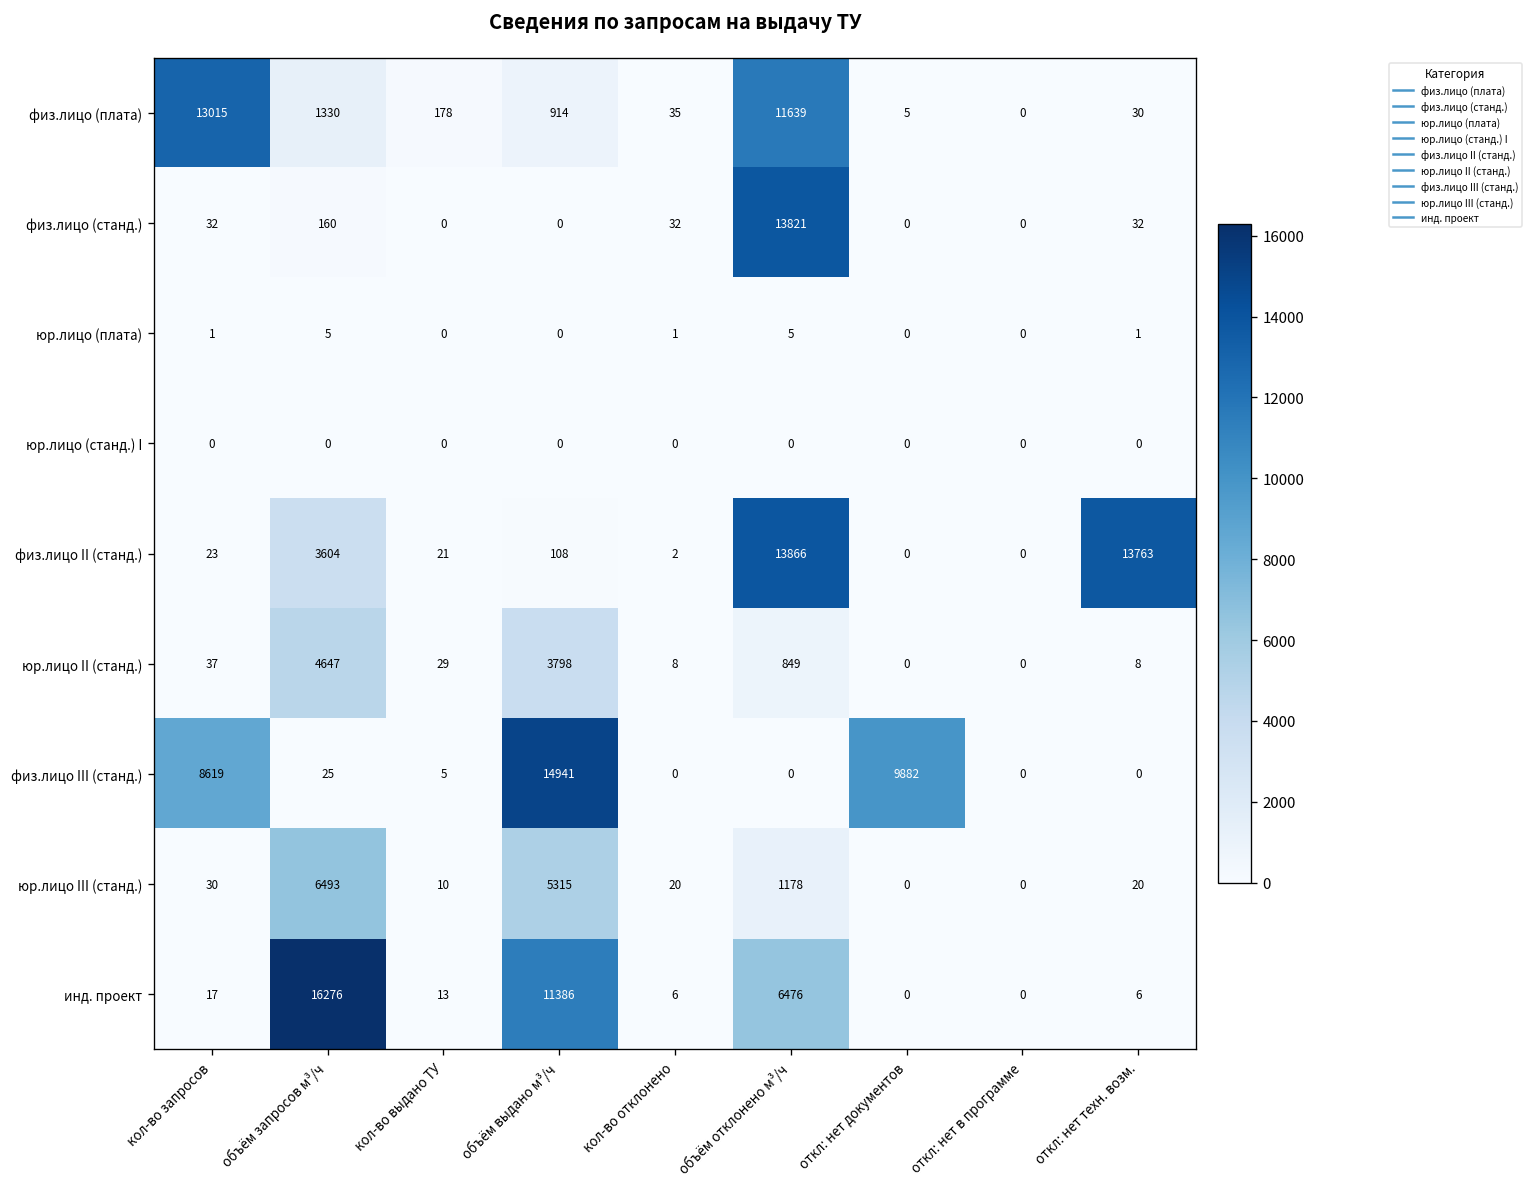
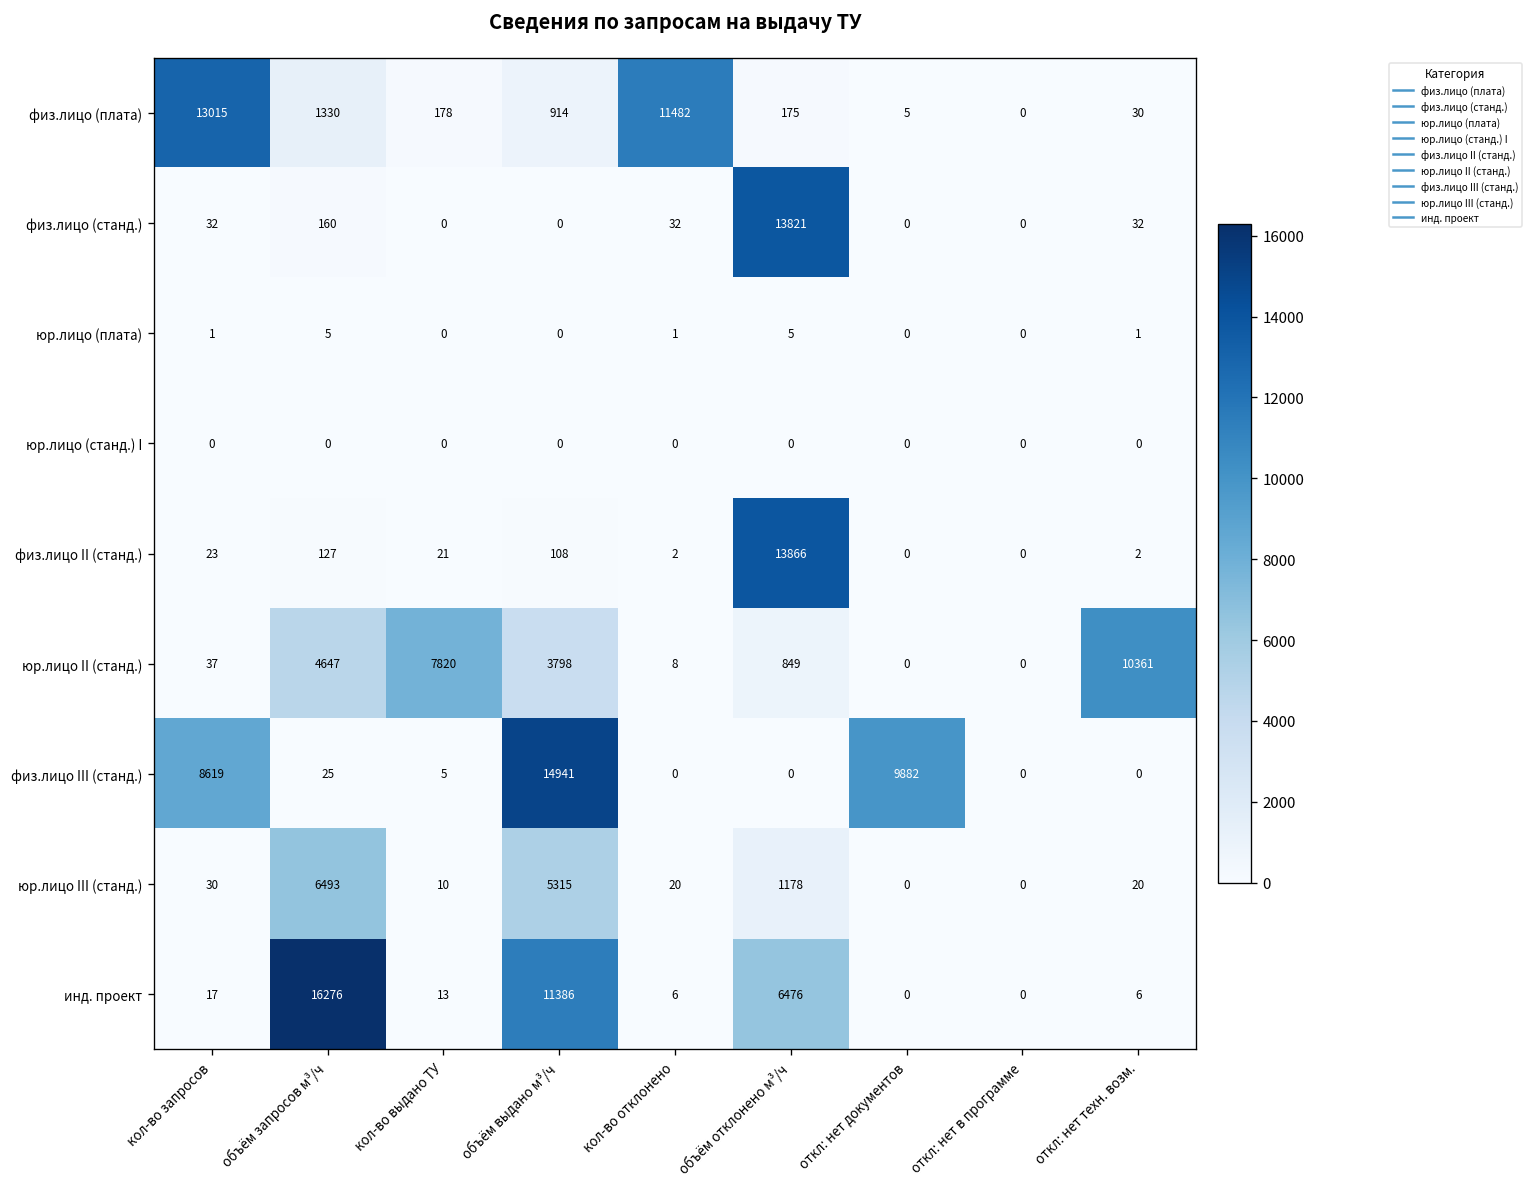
  {
    "физ.лицо (плата)": {
      "кол-во запросов": 13015,
      "объём запросов м³/ч": 1330,
      "кол-во выдано ТУ": 178,
      "объём выдано м³/ч": 914,
-     "кол-во отклонено": 35,
-     "объём отклонено м³/ч": 11639,
+     "кол-во отклонено": 11482,
+     "объём отклонено м³/ч": 175,
      "откл: нет документов": 5,
      "откл: нет в программе": 0,
      "откл: нет техн. возм.": 30
    },
    "физ.лицо (станд.)": {
      "кол-во запросов": 32,
      "объём запросов м³/ч": 160,
      "кол-во выдано ТУ": 0,
      "объём выдано м³/ч": 0,
      "кол-во отклонено": 32,
      "объём отклонено м³/ч": 13821,
      "откл: нет документов": 0,
      "откл: нет в программе": 0,
      "откл: нет техн. возм.": 32
    },
    "юр.лицо (плата)": {
      "кол-во запросов": 1,
      "объём запросов м³/ч": 5,
      "кол-во выдано ТУ": 0,
      "объём выдано м³/ч": 0,
      "кол-во отклонено": 1,
      "объём отклонено м³/ч": 5,
      "откл: нет документов": 0,
      "откл: нет в программе": 0,
      "откл: нет техн. возм.": 1
    },
    "юр.лицо (станд.) I": {
      "кол-во запросов": 0,
      "объём запросов м³/ч": 0,
      "кол-во выдано ТУ": 0,
      "объём выдано м³/ч": 0,
      "кол-во отклонено": 0,
      "объём отклонено м³/ч": 0,
      "откл: нет документов": 0,
      "откл: нет в программе": 0,
      "откл: нет техн. возм.": 0
    },
    "физ.лицо II (станд.)": {
      "кол-во запросов": 23,
-     "объём запросов м³/ч": 3604,
+     "объём запросов м³/ч": 127,
      "кол-во выдано ТУ": 21,
      "объём выдано м³/ч": 108,
      "кол-во отклонено": 2,
      "объём отклонено м³/ч": 13866,
      "откл: нет документов": 0,
      "откл: нет в программе": 0,
-     "откл: нет техн. возм.": 13763
+     "откл: нет техн. возм.": 2
    },
    "юр.лицо II (станд.)": {
      "кол-во запросов": 37,
      "объём запросов м³/ч": 4647,
-     "кол-во выдано ТУ": 29,
+     "кол-во выдано ТУ": 7820,
      "объём выдано м³/ч": 3798,
      "кол-во отклонено": 8,
      "объём отклонено м³/ч": 849,
      "откл: нет документов": 0,
      "откл: нет в программе": 0,
-     "откл: нет техн. возм.": 8
+     "откл: нет техн. возм.": 10361
    },
    "физ.лицо III (станд.)": {
      "кол-во запросов": 8619,
      "объём запросов м³/ч": 25,
      "кол-во выдано ТУ": 5,
      "объём выдано м³/ч": 14941,
      "кол-во отклонено": 0,
      "объём отклонено м³/ч": 0,
      "откл: нет документов": 9882,
      "откл: нет в программе": 0,
      "откл: нет техн. возм.": 0
    },
    "юр.лицо III (станд.)": {
      "кол-во запросов": 30,
      "объём запросов м³/ч": 6493,
      "кол-во выдано ТУ": 10,
      "объём выдано м³/ч": 5315,
      "кол-во отклонено": 20,
      "объём отклонено м³/ч": 1178,
      "откл: нет документов": 0,
      "откл: нет в программе": 0,
      "откл: нет техн. возм.": 20
    },
    "инд. проект": {
      "кол-во запросов": 17,
      "объём запросов м³/ч": 16276,
      "кол-во выдано ТУ": 13,
      "объём выдано м³/ч": 11386,
      "кол-во отклонено": 6,
      "объём отклонено м³/ч": 6476,
      "откл: нет документов": 0,
      "откл: нет в программе": 0,
      "откл: нет техн. возм.": 6
    }
  }
